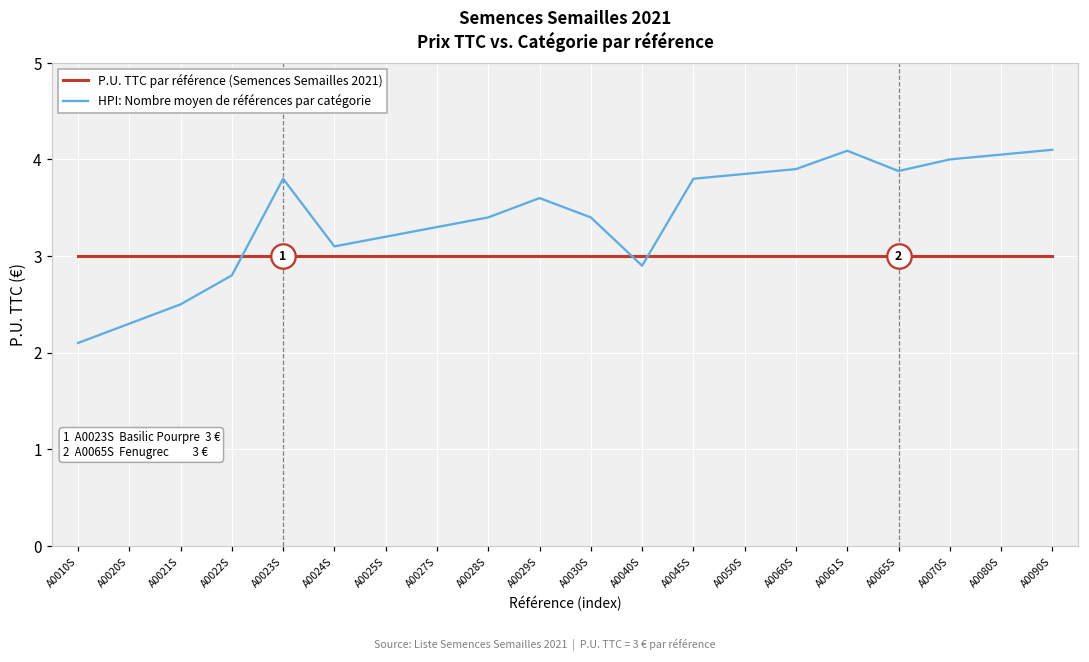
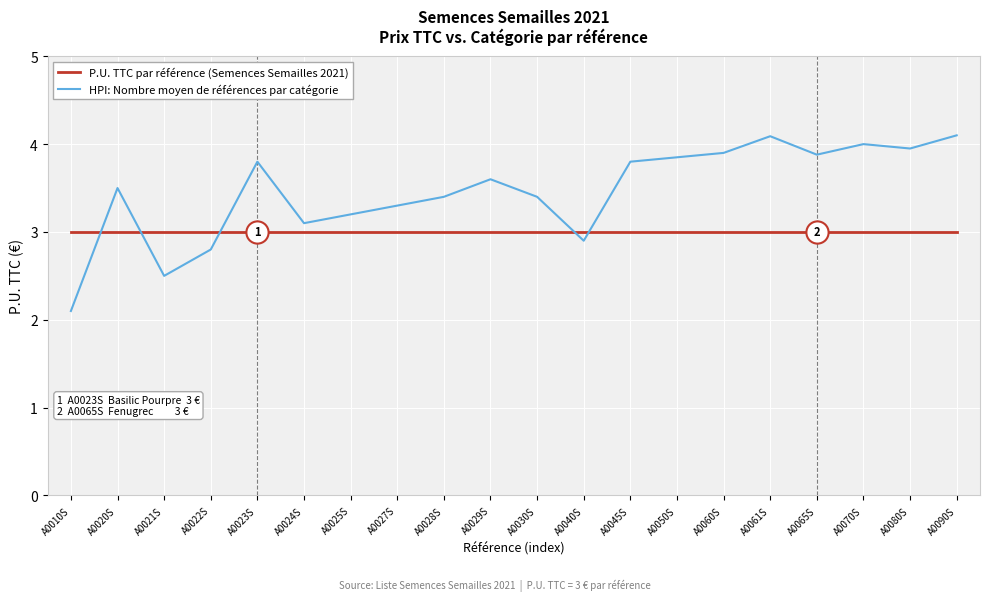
  {
    "P.U. TTC par référence (Semences Semailles 2021)": {
      "A0010S": 3.0,
      "A0020S": 3.0,
      "A0021S": 3.0,
      "A0022S": 3.0,
      "A0024S": 3.0,
      "A0025S": 3.0,
      "A0027S": 3.0,
      "A0028S": 3.0,
      "A0029S": 3.0,
      "A0030S": 3.0,
      "A0040S": 3.0,
      "A0045S": 3.0,
      "A0050S": 3.0,
      "A0060S": 3.0,
      "A0061S": 3.0,
      "A0070S": 3.0,
      "A0080S": 3.0,
      "A0090S": 3.0
    },
    "HPI: Nombre moyen de références par catégorie": {
      "A0010S": 2.1,
-     "A0020S": 2.3,
+     "A0020S": 3.5,
      "A0021S": 2.5,
      "A0022S": 2.8,
      "A0023S": 3.8,
      "A0024S": 3.1,
      "A0025S": 3.2,
      "A0027S": 3.3,
      "A0028S": 3.4,
      "A0029S": 3.6,
      "A0030S": 3.4,
      "A0040S": 2.9,
      "A0045S": 3.8,
      "A0050S": 3.9,
      "A0060S": 3.9,
      "A0061S": 4.1,
      "A0065S": 3.9,
      "A0070S": 4.0,
-     "A0080S": 4.1,
+     "A0080S": 4.0,
      "A0090S": 4.1
    }
  }
